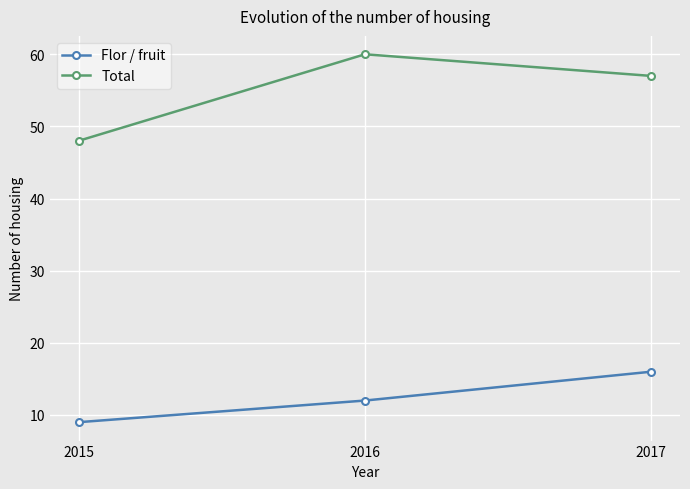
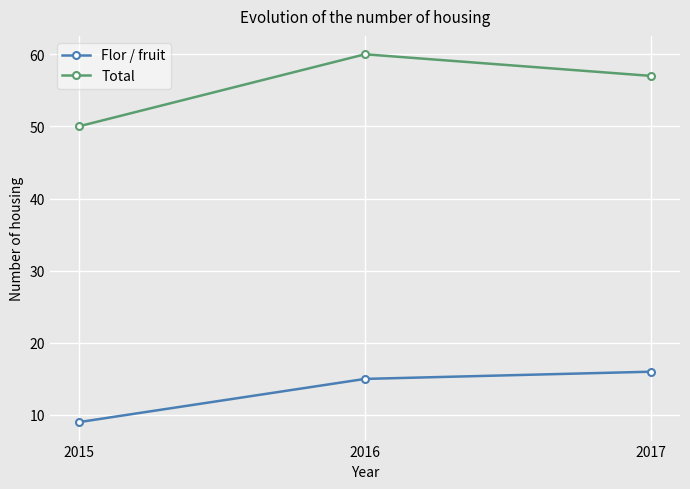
  {
    "Flor / fruit": {
      "2015": 9,
-     "2016": 12,
+     "2016": 15,
      "2017": 16
    },
    "Total": {
-     "2015": 48,
+     "2015": 50,
      "2016": 60,
      "2017": 57
    }
  }
